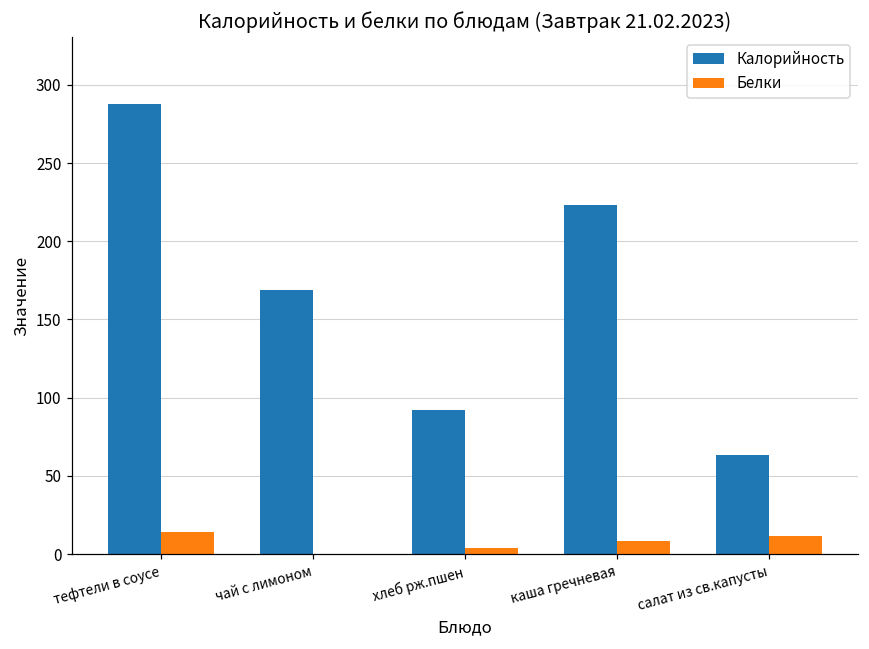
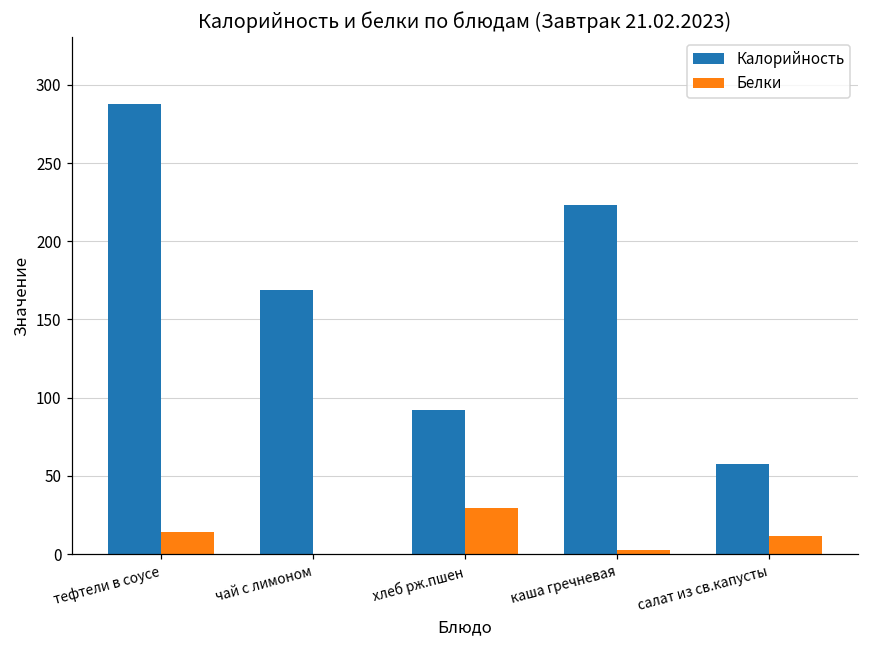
  {
    "Калорийность": {
      "тефтели в соусе": 288,
      "чай с лимоном": 169,
      "хлеб рж.пшен": 92,
      "каша гречневая": 224,
-     "салат из св.капусты": 63
+     "салат из св.капусты": 58
    },
    "Белки": {
      "тефтели в соусе": 14,
-     "хлеб рж.пшен": 4,
-     "каша гречневая": 9,
+     "хлеб рж.пшен": 29,
+     "каша гречневая": 3,
      "салат из св.капусты": 12
    }
  }
